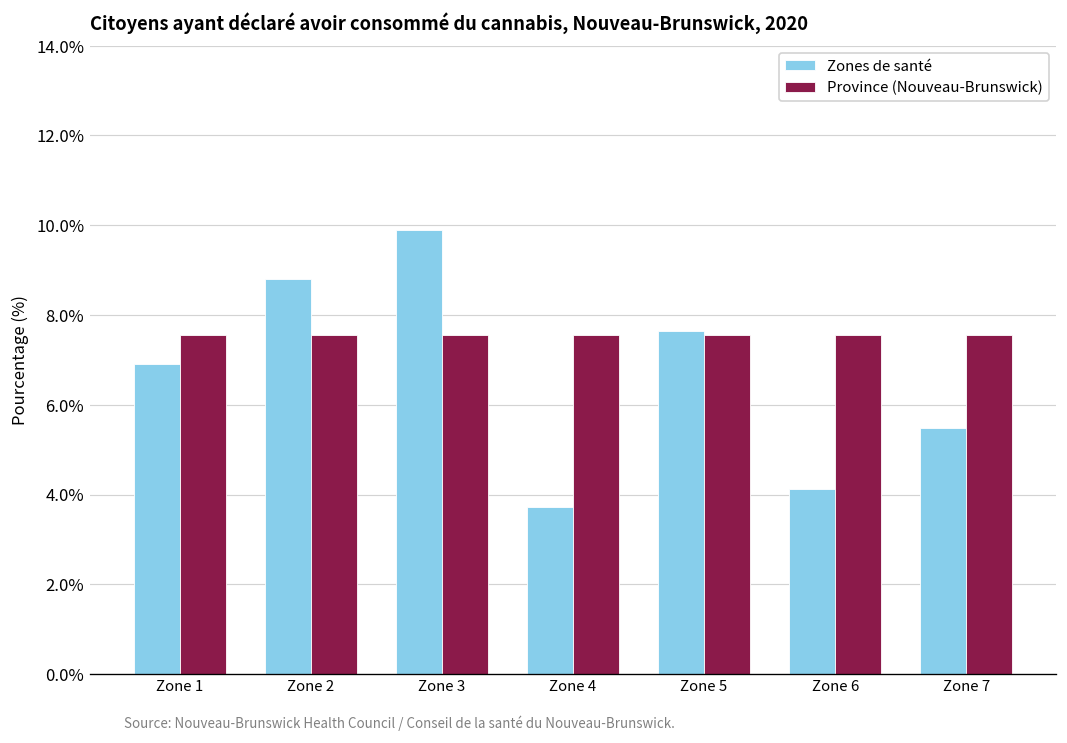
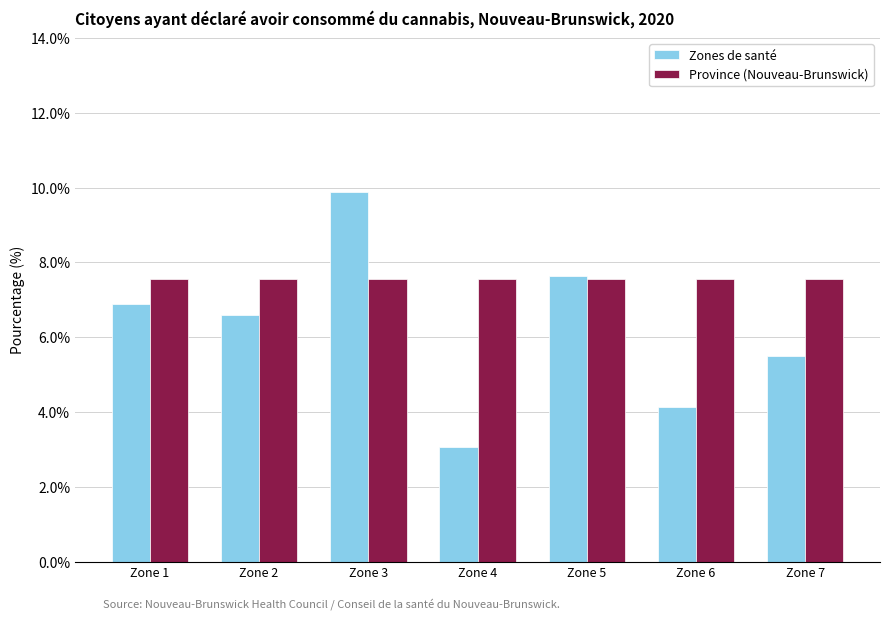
  {
    "Zones de santé": {
      "Zone 1": "6.9%",
-     "Zone 2": "8.8%",
+     "Zone 2": "6.6%",
      "Zone 3": "9.9%",
-     "Zone 4": "3.7%",
+     "Zone 4": "3.1%",
      "Zone 5": "7.6%",
      "Zone 6": "4.1%",
      "Zone 7": "5.5%"
    },
    "Province (Nouveau-Brunswick)": {
      "Zone 1": "7.6%",
      "Zone 2": "7.6%",
      "Zone 3": "7.6%",
      "Zone 4": "7.6%",
      "Zone 5": "7.6%",
      "Zone 6": "7.6%",
      "Zone 7": "7.6%"
    }
  }
